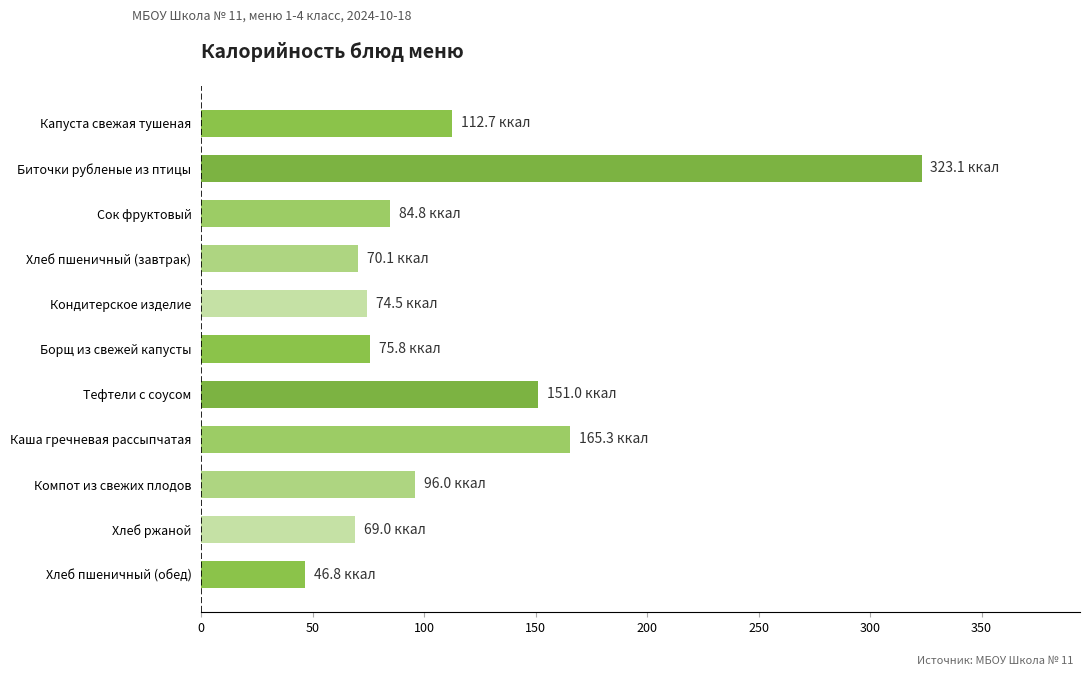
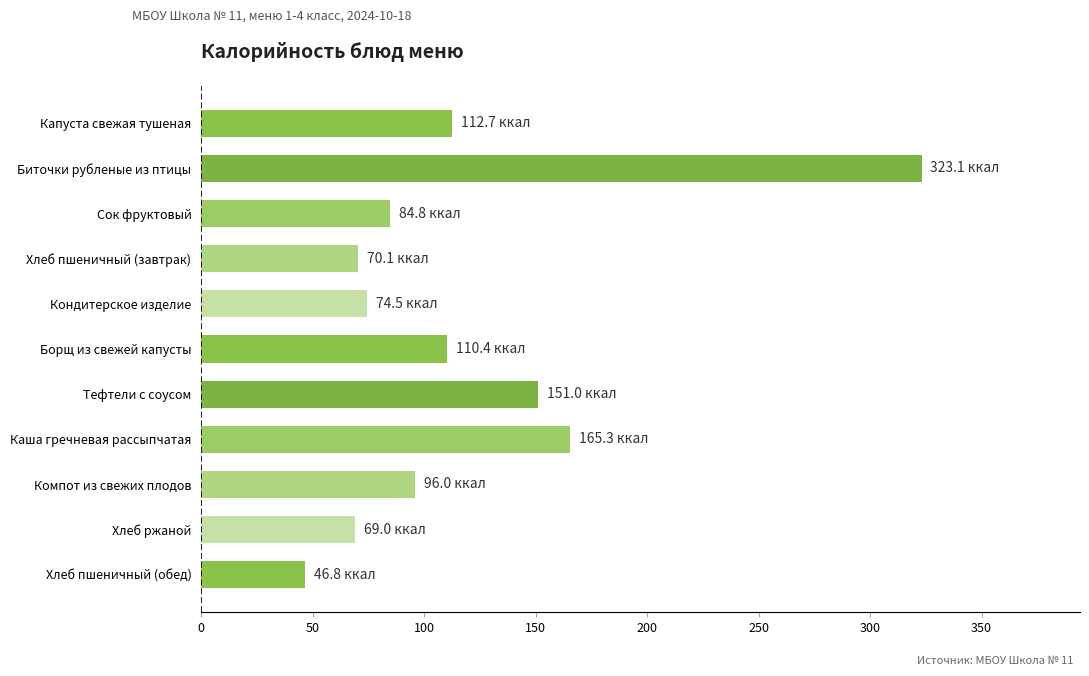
  {
    "Капуста свежая тушеная": 112.7,
    "Биточки рубленые из птицы": 323.1,
    "Сок фруктовый": 84.8,
    "Хлеб пшеничный (завтрак)": 70.1,
    "Кондитерское изделие": 74.5,
-   "Борщ из свежей капусты": 75.8,
+   "Борщ из свежей капусты": 110.4,
    "Тефтели с соусом": 151.0,
    "Каша гречневая рассыпчатая": 165.3,
    "Компот из свежих плодов": 96.0,
    "Хлеб ржаной": 69.0,
    "Хлеб пшеничный (обед)": 46.8
  }
